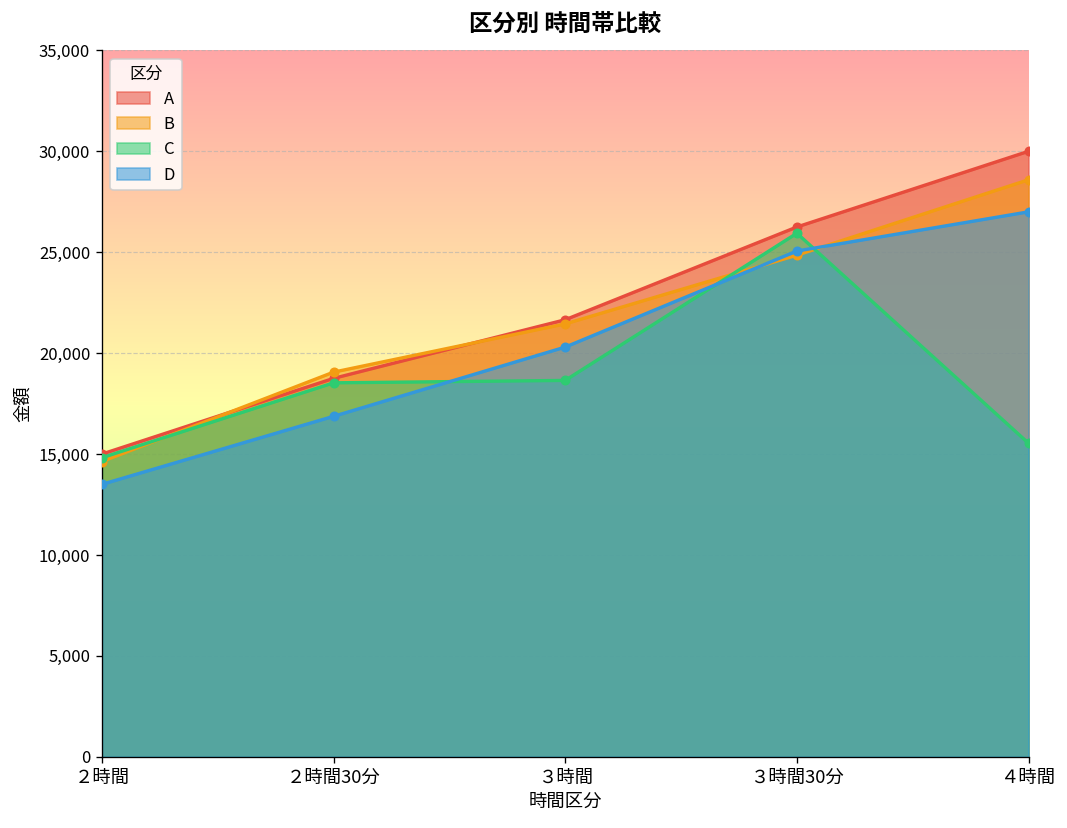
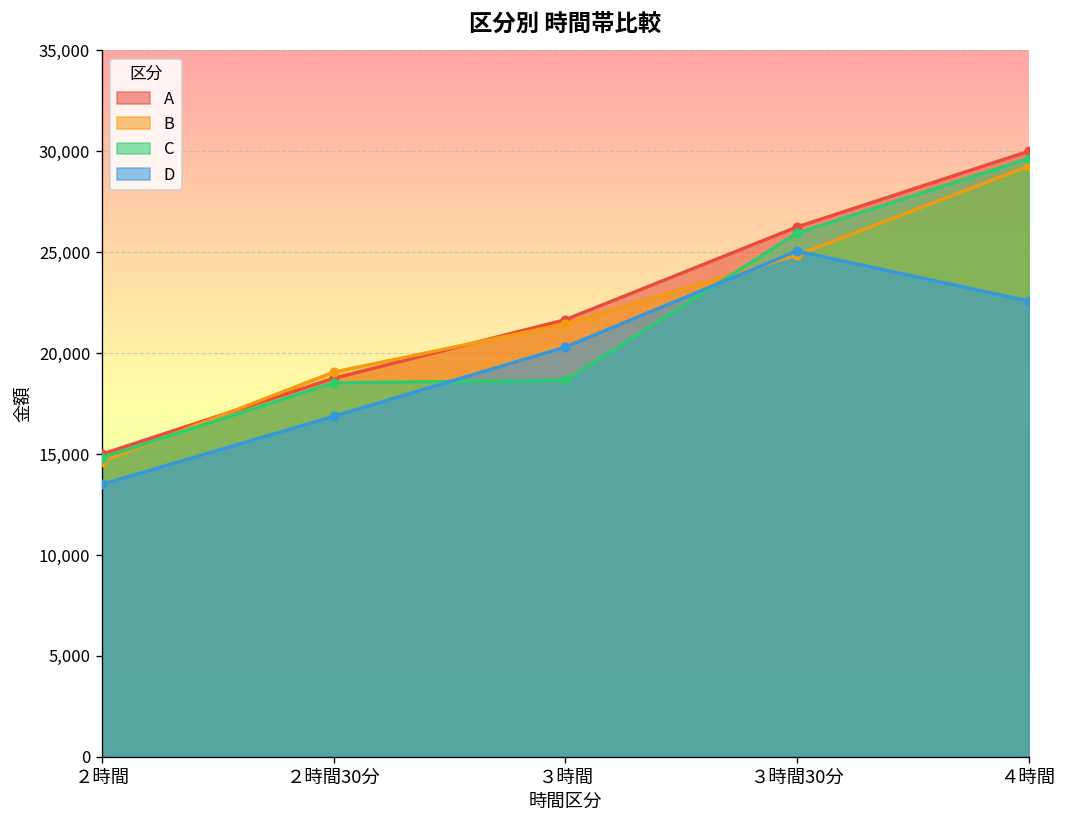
  {
    "A": {
      "２時間": "15,000",
      "２時間30分": "18,800",
      "３時間": "21,700",
      "３時間30分": "26,300",
      "４時間": "30,000"
    },
    "B": {
      "２時間": "14,600",
      "２時間30分": "19,100",
      "３時間": "21,400",
      "３時間30分": "24,900",
-     "４時間": "28,600"
+     "４時間": "29,300"
    },
    "C": {
      "２時間": "14,800",
      "２時間30分": "18,500",
      "３時間": "18,600",
      "３時間30分": "25,900",
-     "４時間": "15,500"
+     "４時間": "29,600"
    },
    "D": {
      "２時間": "13,500",
      "２時間30分": "16,900",
      "３時間": "20,300",
      "３時間30分": "25,100",
-     "４時間": "27,000"
+     "４時間": "22,600"
    }
  }
